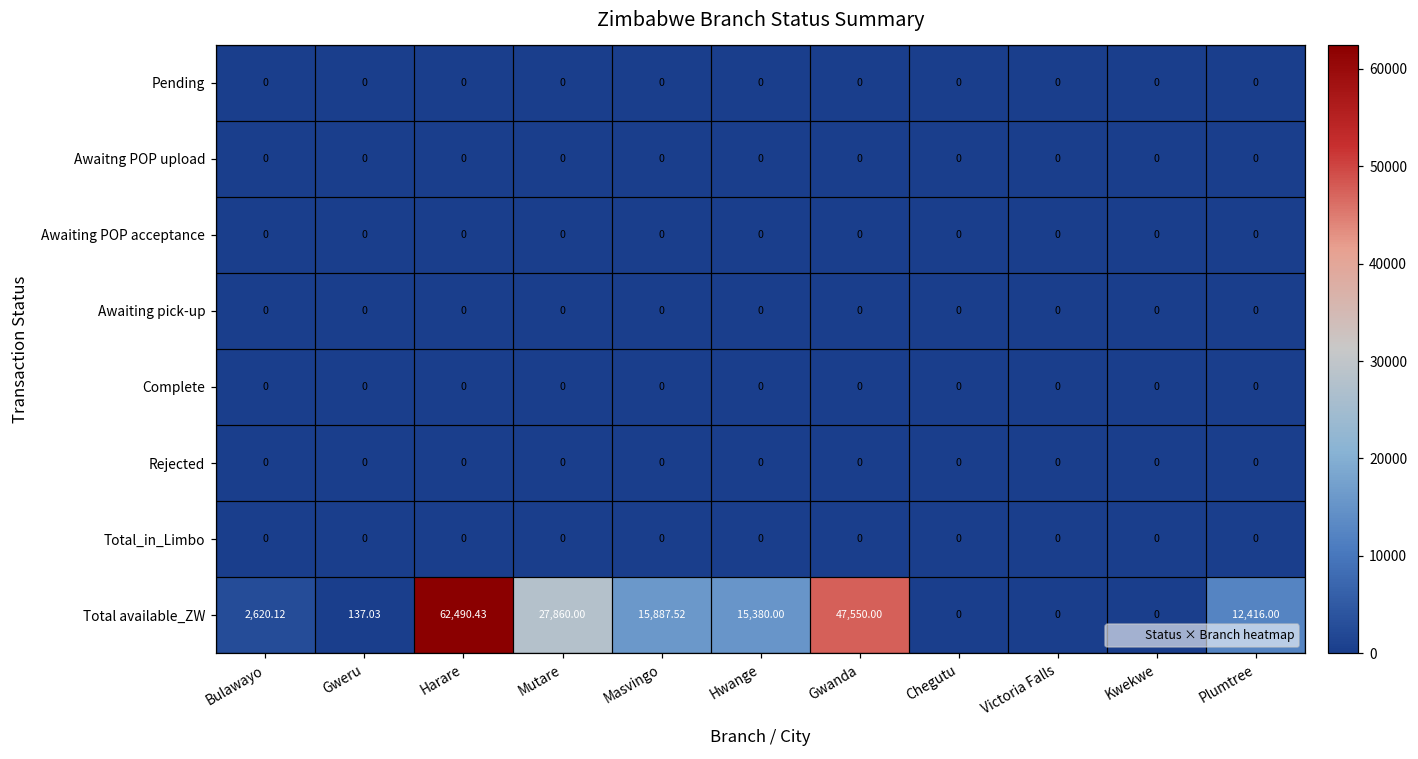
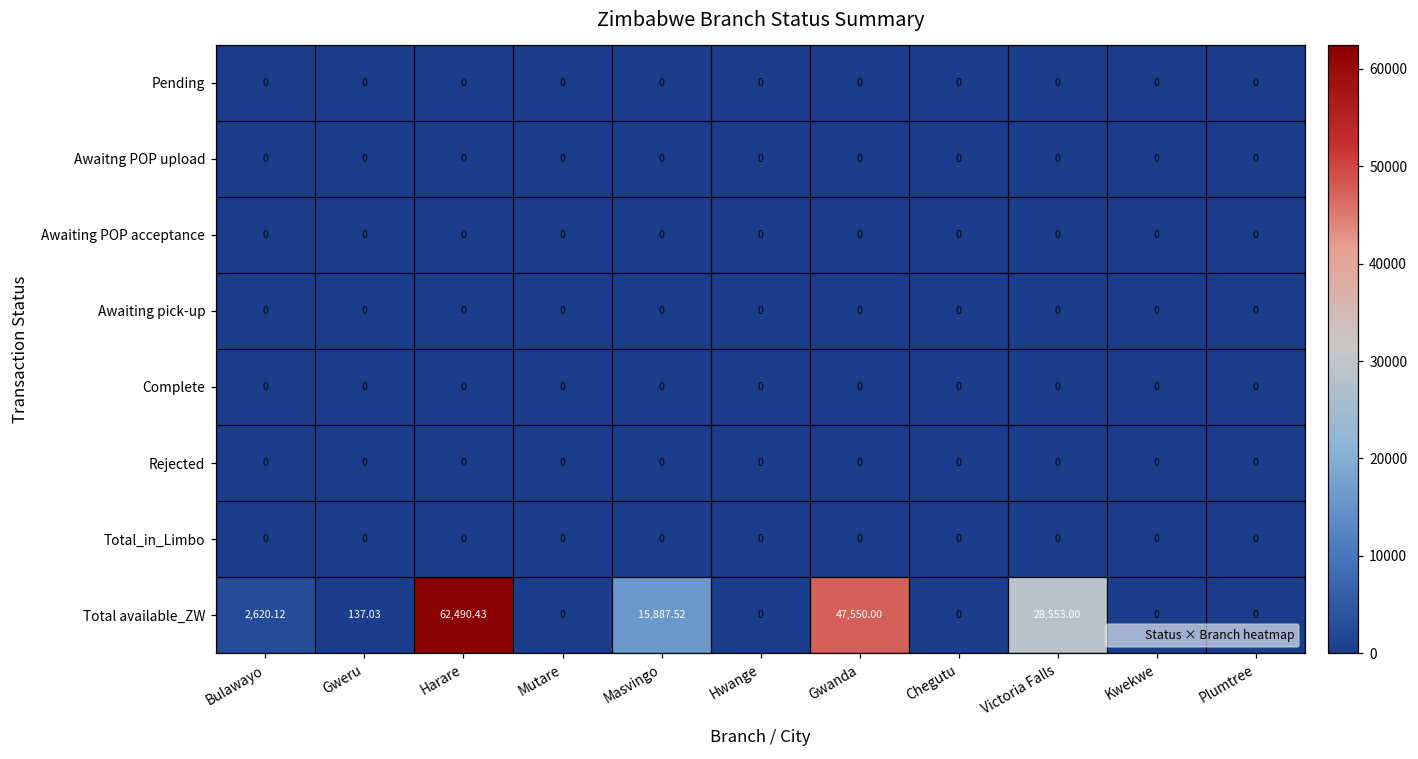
  {
    "Pending": {
      "Bulawayo": "0",
      "Gweru": "0",
      "Harare": "0",
      "Mutare": "0",
      "Masvingo": "0",
      "Hwange": "0",
      "Gwanda": "0",
      "Chegutu": "0",
      "Victoria Falls": "0",
      "Kwekwe": "0",
      "Plumtree": "0"
    },
    "Awaitng POP upload": {
      "Bulawayo": "0",
      "Gweru": "0",
      "Harare": "0",
      "Mutare": "0",
      "Masvingo": "0",
      "Hwange": "0",
      "Gwanda": "0",
      "Chegutu": "0",
      "Victoria Falls": "0",
      "Kwekwe": "0",
      "Plumtree": "0"
    },
    "Awaiting POP acceptance": {
      "Bulawayo": "0",
      "Gweru": "0",
      "Harare": "0",
      "Mutare": "0",
      "Masvingo": "0",
      "Hwange": "0",
      "Gwanda": "0",
      "Chegutu": "0",
      "Victoria Falls": "0",
      "Kwekwe": "0",
      "Plumtree": "0"
    },
    "Awaiting pick-up": {
      "Bulawayo": "0",
      "Gweru": "0",
      "Harare": "0",
      "Mutare": "0",
      "Masvingo": "0",
      "Hwange": "0",
      "Gwanda": "0",
      "Chegutu": "0",
      "Victoria Falls": "0",
      "Kwekwe": "0",
      "Plumtree": "0"
    },
    "Complete": {
      "Bulawayo": "0",
      "Gweru": "0",
      "Harare": "0",
      "Mutare": "0",
      "Masvingo": "0",
      "Hwange": "0",
      "Gwanda": "0",
      "Chegutu": "0",
      "Victoria Falls": "0",
      "Kwekwe": "0",
      "Plumtree": "0"
    },
    "Rejected": {
      "Bulawayo": "0",
      "Gweru": "0",
      "Harare": "0",
      "Mutare": "0",
      "Masvingo": "0",
      "Hwange": "0",
      "Gwanda": "0",
      "Chegutu": "0",
      "Victoria Falls": "0",
      "Kwekwe": "0",
      "Plumtree": "0"
    },
    "Total_in_Limbo": {
      "Bulawayo": "0",
      "Gweru": "0",
      "Harare": "0",
      "Mutare": "0",
      "Masvingo": "0",
      "Hwange": "0",
      "Gwanda": "0",
      "Chegutu": "0",
      "Victoria Falls": "0",
      "Kwekwe": "0",
      "Plumtree": "0"
    },
    "Total available_ZW": {
      "Bulawayo": "2,620.12",
      "Gweru": "137.03",
      "Harare": "62,490.43",
-     "Mutare": "27,860.00",
+     "Mutare": "0",
      "Masvingo": "15,887.52",
-     "Hwange": "15,380.00",
+     "Hwange": "0",
      "Gwanda": "47,550.00",
      "Chegutu": "0",
-     "Victoria Falls": "0",
+     "Victoria Falls": "28,553.00",
      "Kwekwe": "0",
-     "Plumtree": "12,416.00"
+     "Plumtree": "0"
    }
  }
